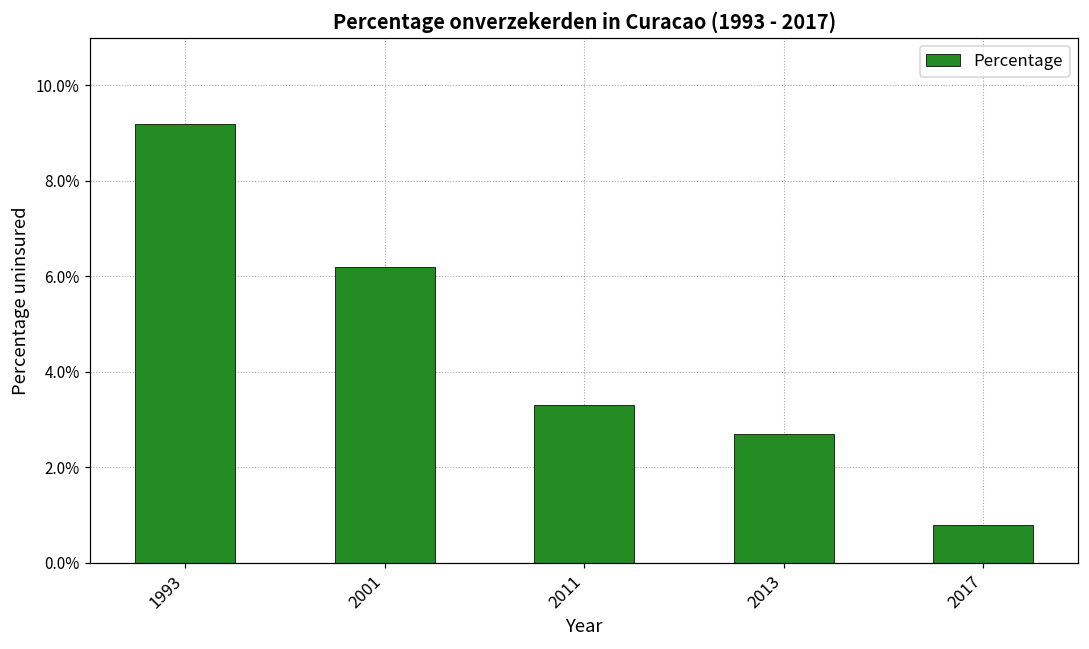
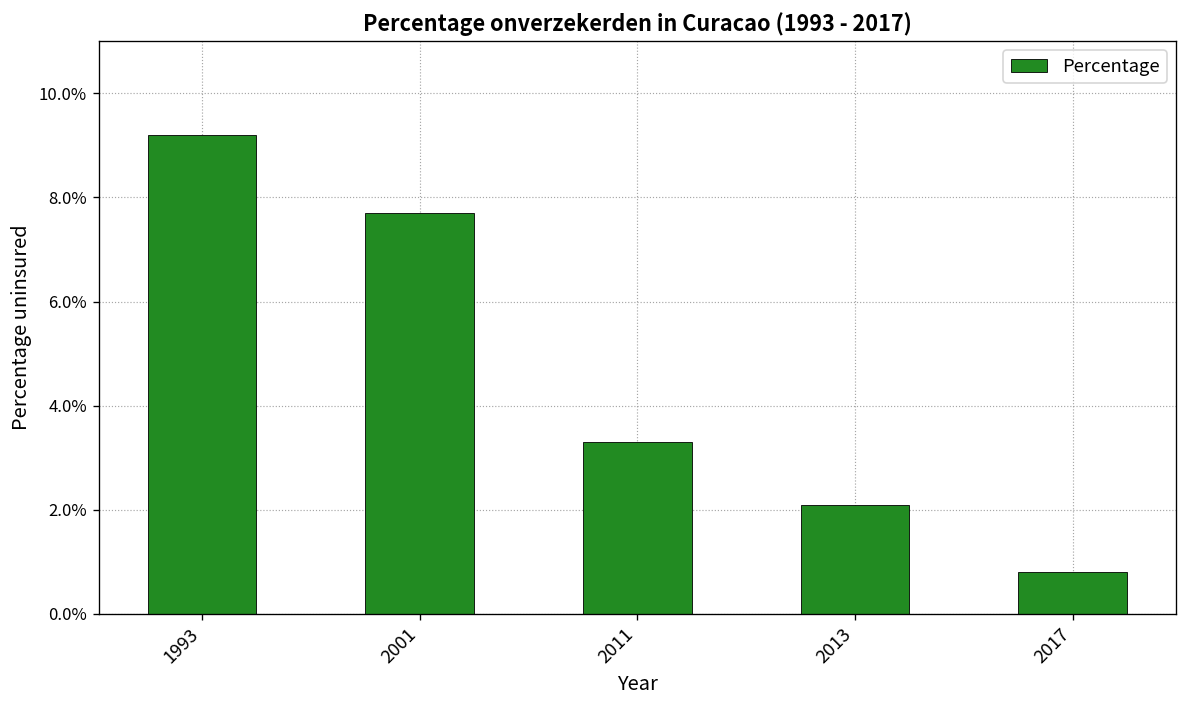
  {
    "1993": "9.2%",
-   "2001": "6.2%",
+   "2001": "7.7%",
    "2011": "3.3%",
-   "2013": "2.7%",
+   "2013": "2.1%",
    "2017": "0.8%"
  }
